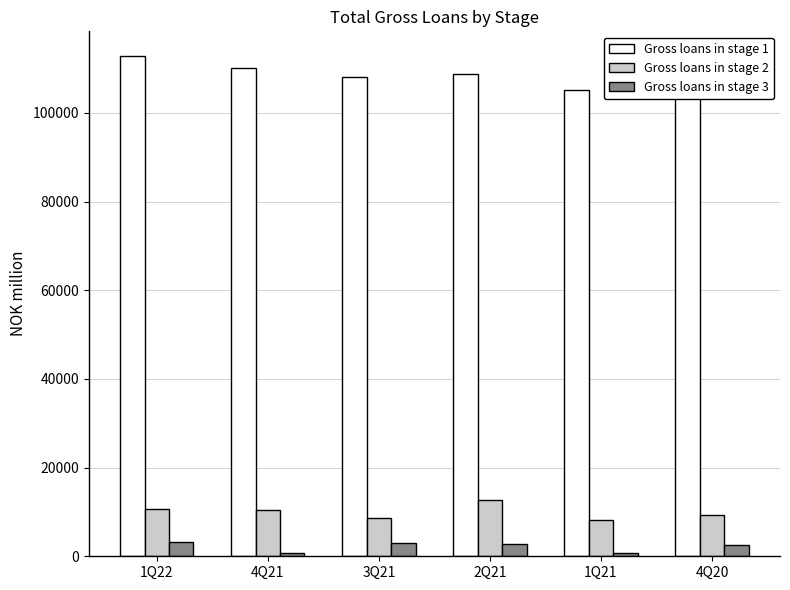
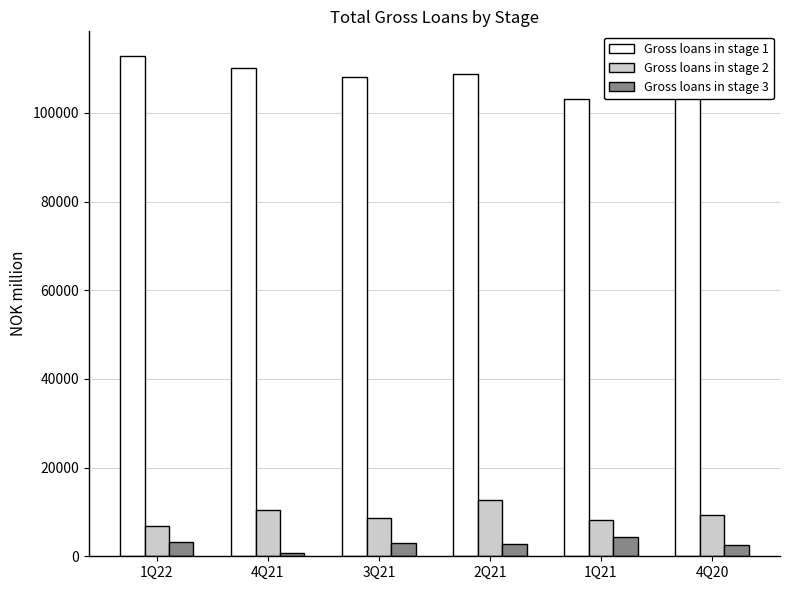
  {
    "Gross loans in stage 1": {
      "1Q22": 113000,
      "4Q21": 110000,
      "3Q21": 108000,
      "2Q21": 109000,
-     "1Q21": 105000
+     "1Q21": 103000
    },
    "Gross loans in stage 2": {
-     "1Q22": 11000,
+     "1Q22": 7000,
      "4Q21": 10000,
      "3Q21": 9000,
      "2Q21": 13000,
      "1Q21": 8000,
      "4Q20": 9000
    },
    "Gross loans in stage 3": {
      "1Q22": 3000,
      "4Q21": 1000,
      "3Q21": 3000,
      "2Q21": 3000,
-     "1Q21": 1000,
+     "1Q21": 4000,
      "4Q20": 3000
    }
  }
